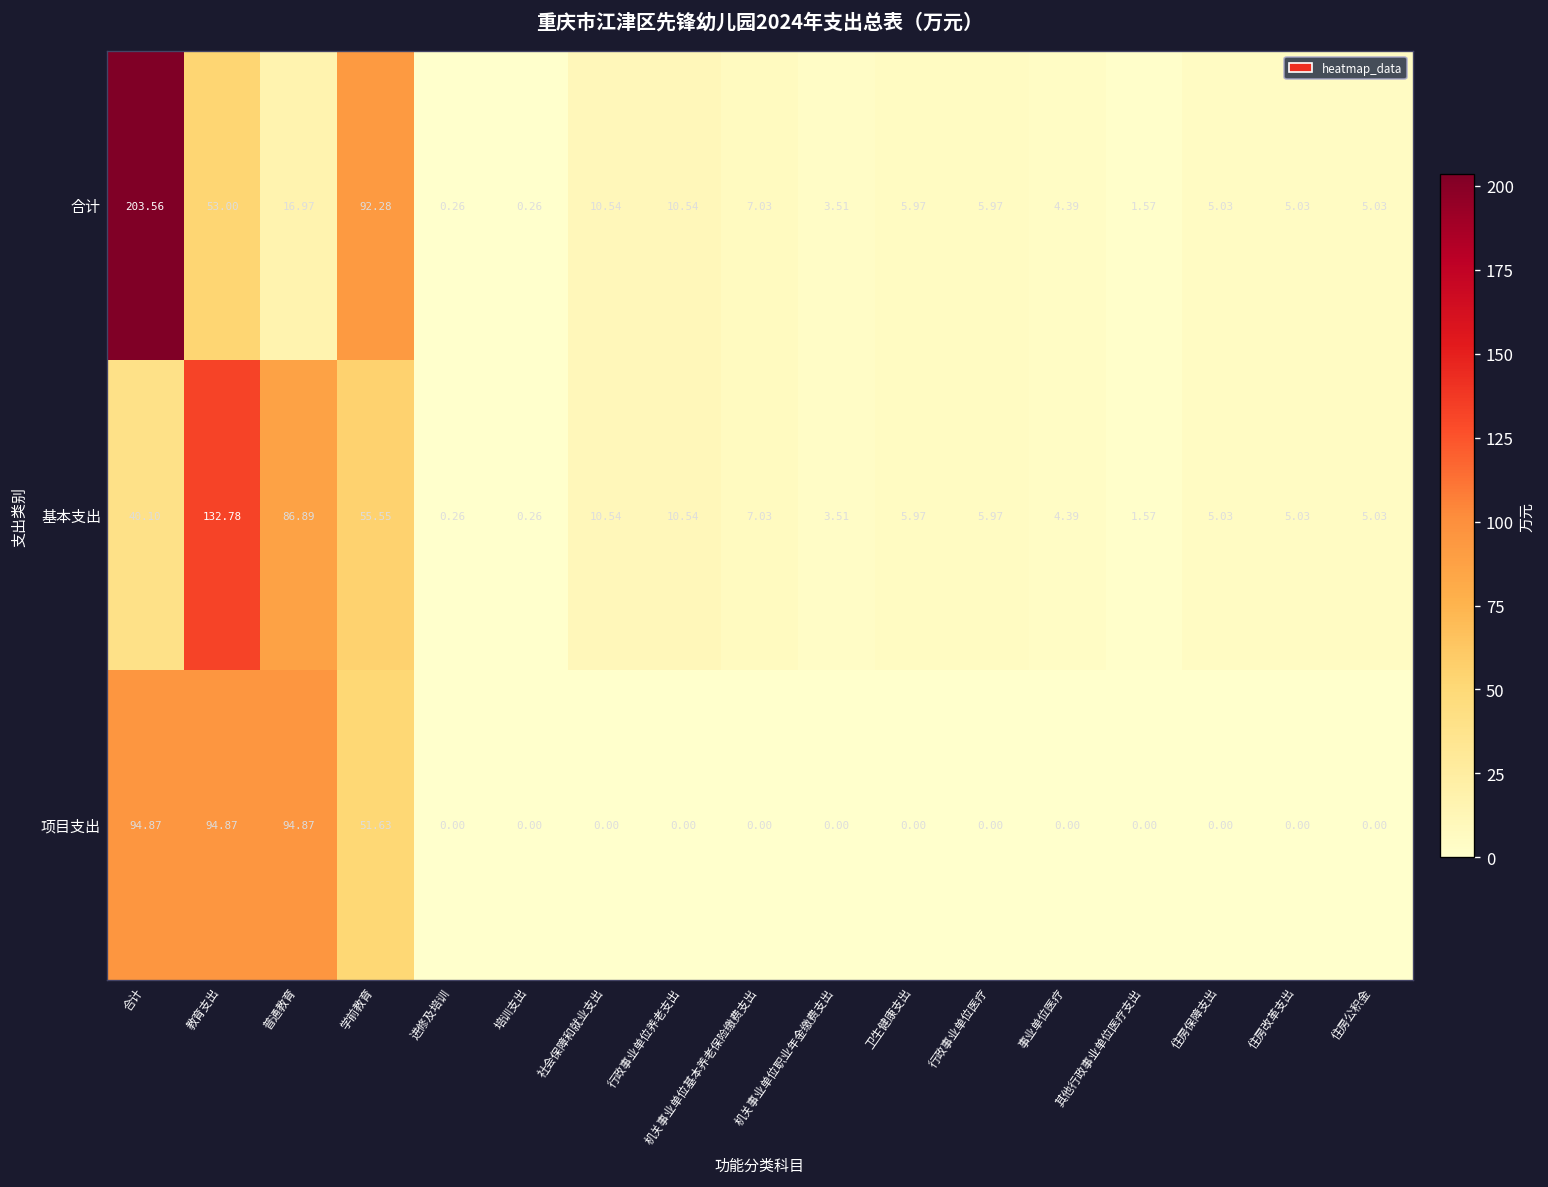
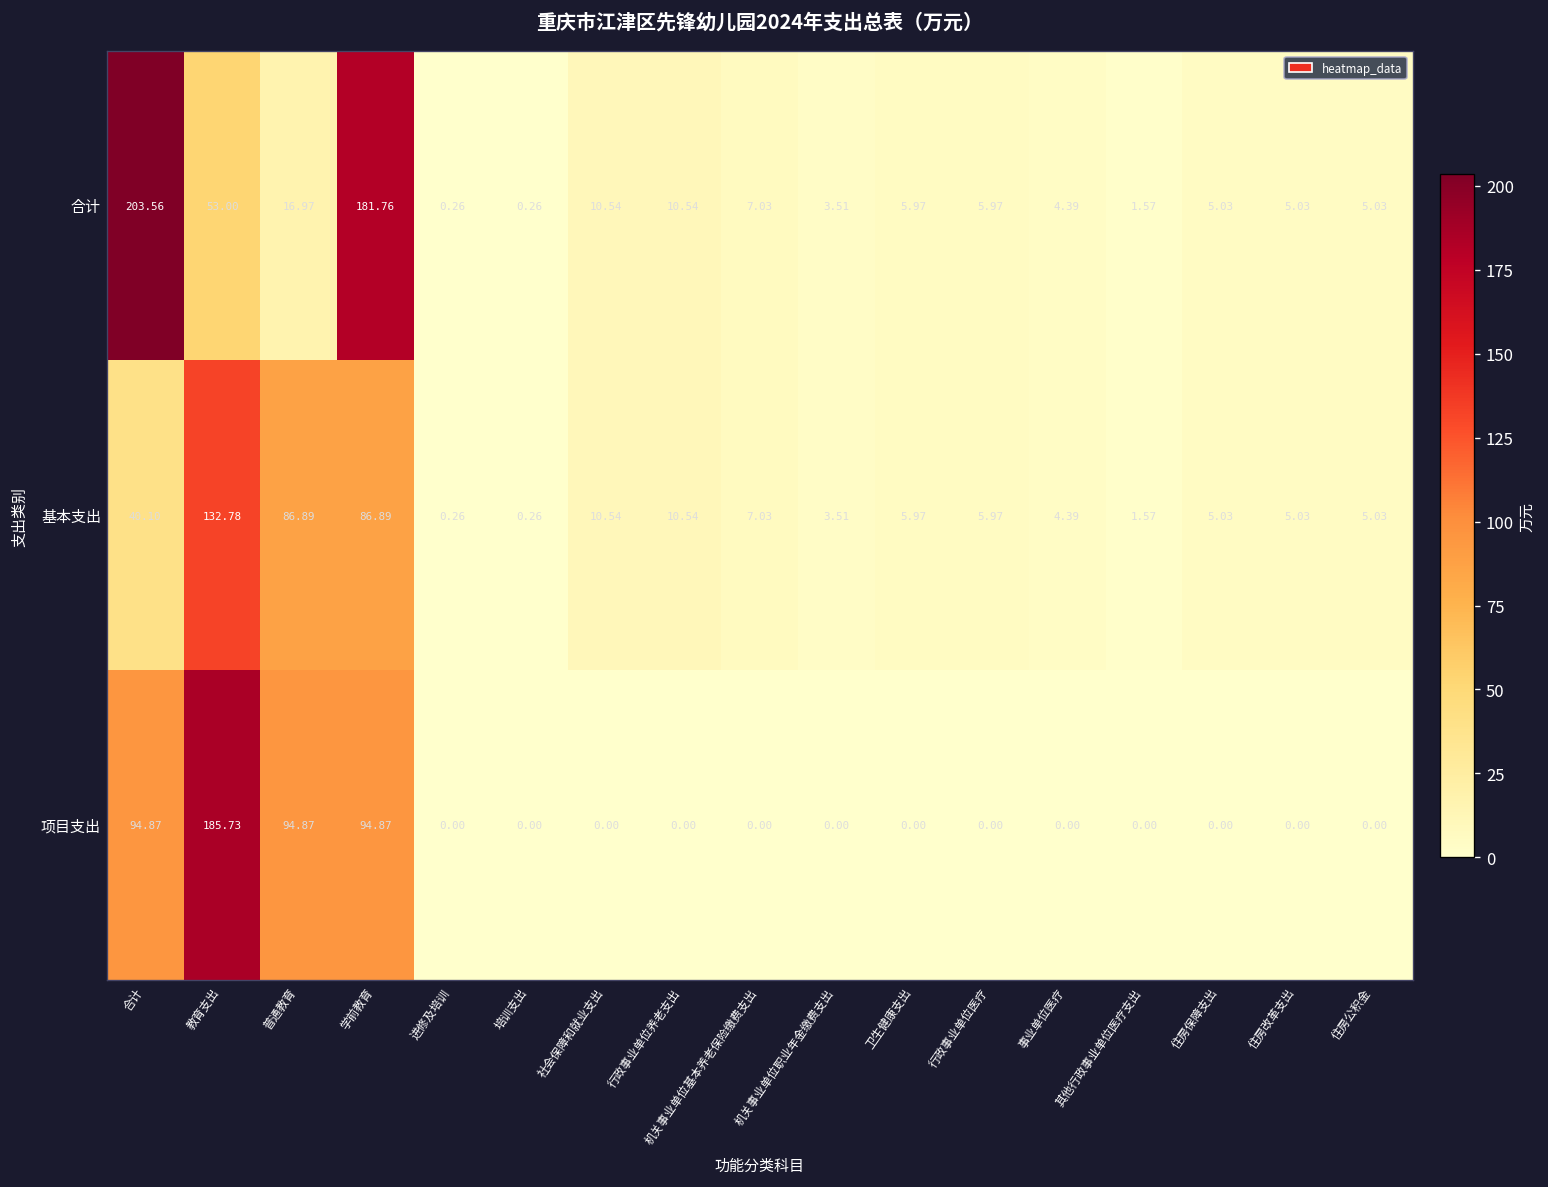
  {
    "合计": {
      "合计": 203.56,
      "教育支出": 53.00,
-     "学前教育": 92.28
+     "学前教育": 181.76
    },
    "基本支出": {
      "合计": 40.10,
      "教育支出": 132.78,
      "普通教育": 86.89,
-     "学前教育": 55.55
+     "学前教育": 86.89
    },
    "项目支出": {
      "合计": 94.87,
-     "教育支出": 94.87,
+     "教育支出": 185.73,
      "普通教育": 94.87,
-     "学前教育": 51.63
+     "学前教育": 94.87
    }
  }
